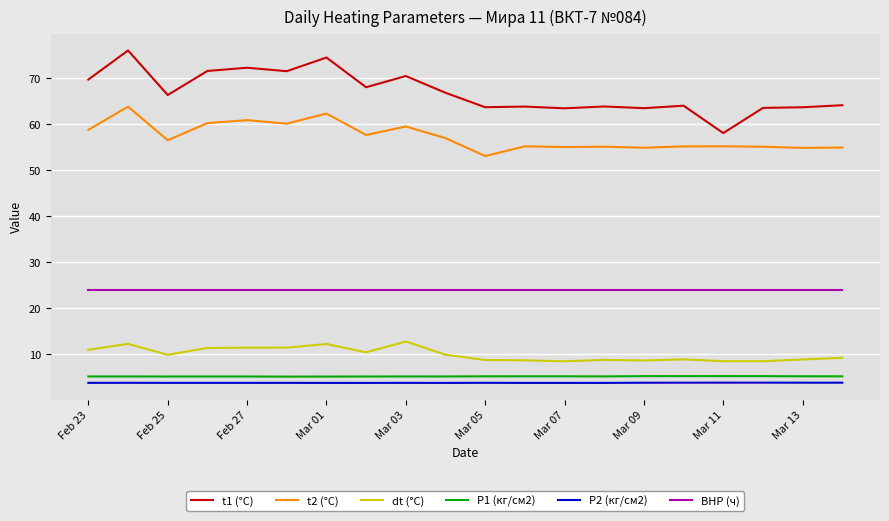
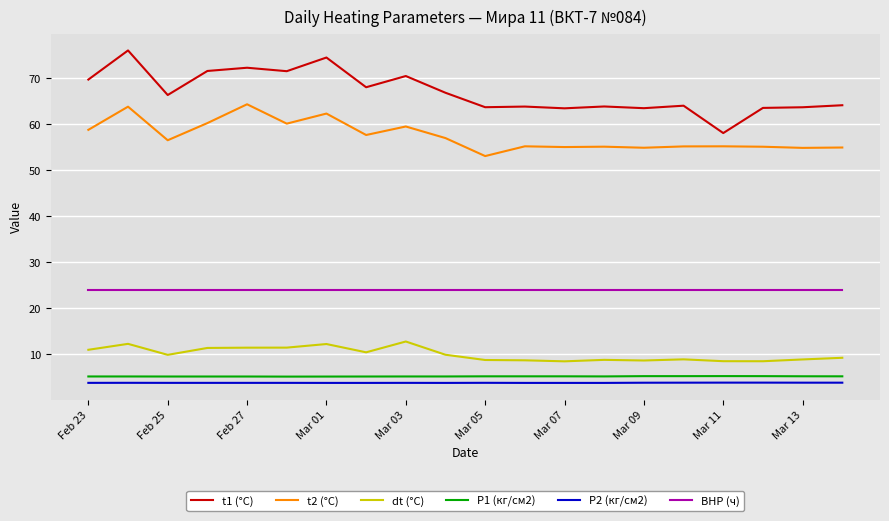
  {
    "t1 (°C)": {
      "Feb 23": 70,
      "Feb 25": 66,
      "Feb 27": 72,
      "Mar 01": 74,
      "Mar 03": 70,
      "Mar 05": 64,
      "Mar 07": 63,
      "Mar 09": 63,
      "Mar 11": 58,
      "Mar 13": 64
    },
    "t2 (°C)": {
      "Feb 23": 59,
      "Feb 25": 56,
-     "Feb 27": 61,
+     "Feb 27": 64,
      "Mar 01": 62,
      "Mar 03": 59,
      "Mar 05": 53,
      "Mar 07": 55,
      "Mar 09": 55,
      "Mar 11": 55,
      "Mar 13": 55
    },
    "dt (°C)": {
      "Feb 23": 11,
      "Feb 25": 10,
      "Feb 27": 11,
      "Mar 01": 12,
      "Mar 03": 13,
      "Mar 05": 9,
      "Mar 07": 8,
      "Mar 09": 9,
      "Mar 11": 8,
      "Mar 13": 9
    },
    "P1 (кг/см2)": {
      "Feb 23": 5,
      "Feb 25": 5,
      "Feb 27": 5,
      "Mar 01": 5,
      "Mar 03": 5,
      "Mar 05": 5,
      "Mar 07": 5,
      "Mar 09": 5,
      "Mar 11": 5,
      "Mar 13": 5
    },
    "P2 (кг/см2)": {
      "Feb 23": 4,
      "Feb 25": 4,
      "Feb 27": 4,
      "Mar 01": 4,
      "Mar 03": 4,
      "Mar 05": 4,
      "Mar 07": 4,
      "Mar 09": 4,
      "Mar 11": 4,
      "Mar 13": 4
    },
    "BНP (ч)": {
      "Feb 23": 24,
      "Feb 25": 24,
      "Feb 27": 24,
      "Mar 01": 24,
      "Mar 03": 24,
      "Mar 05": 24,
      "Mar 07": 24,
      "Mar 09": 24,
      "Mar 11": 24,
      "Mar 13": 24
    }
  }
